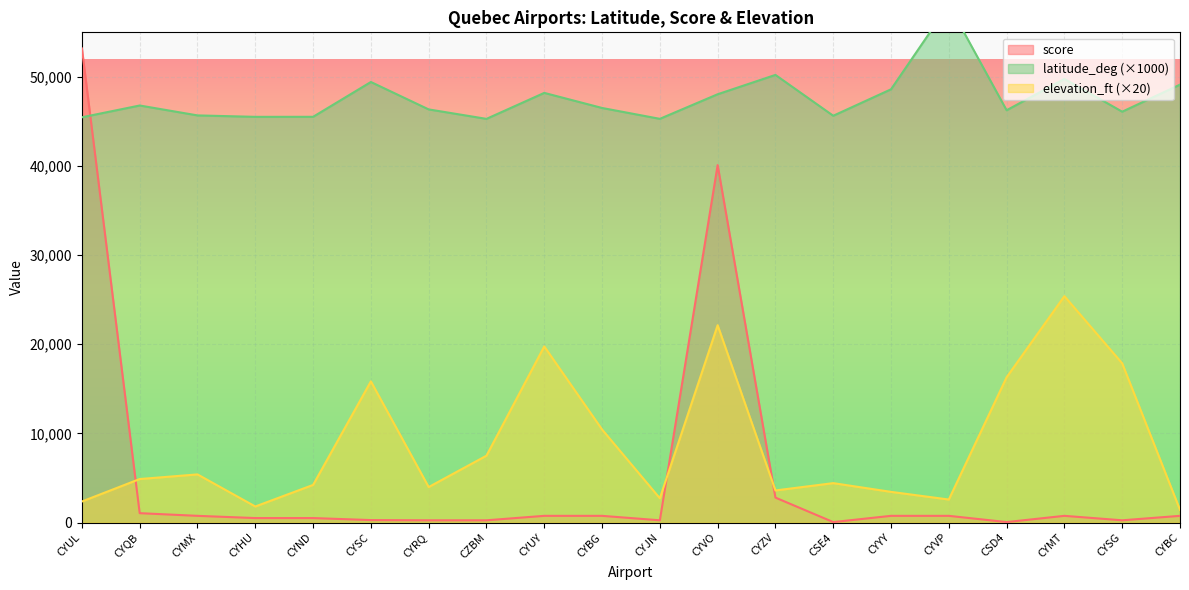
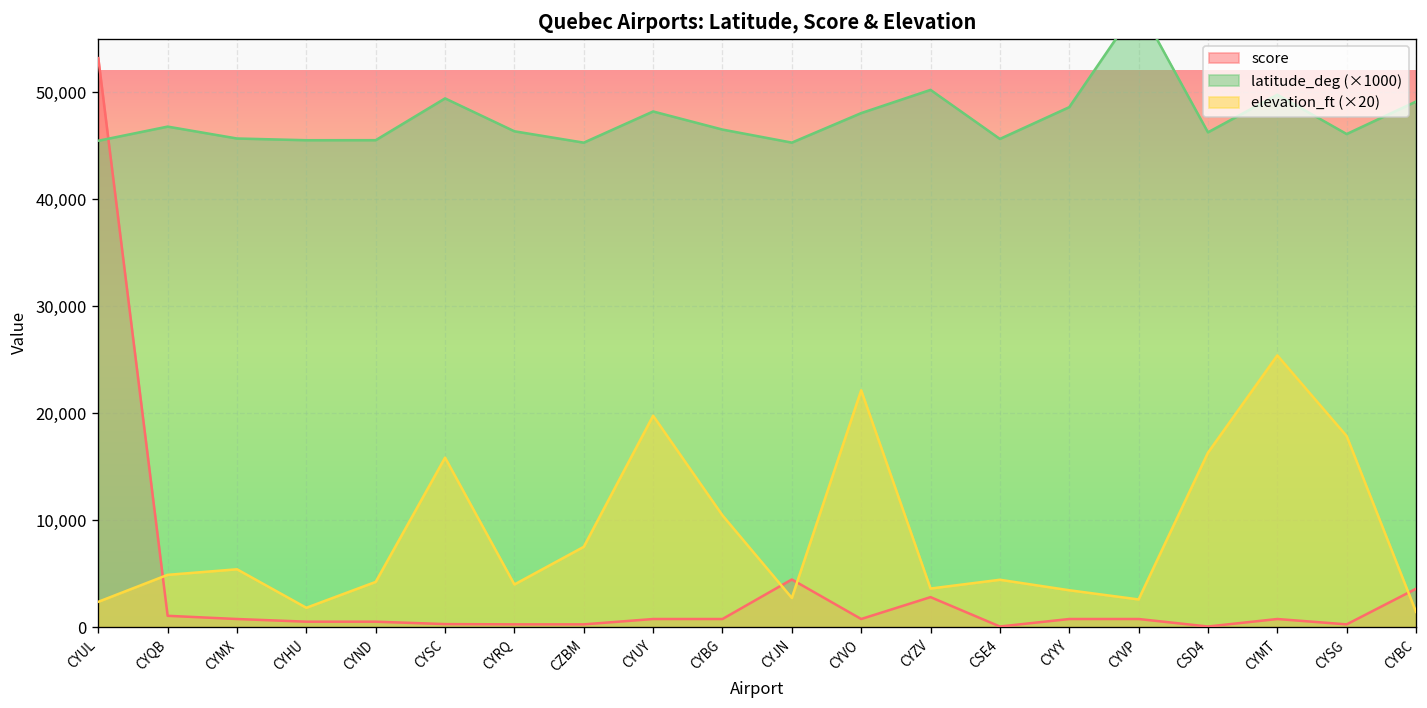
  {
    "score": {
      "CYUL": "53,000",
      "CYQB": "1,000",
      "CYMX": "1,000",
      "CYHU": "1,000",
      "CYND": "1,000",
      "CYSC": "0",
      "CYRQ": "0",
      "CZBM": "0",
      "CYUY": "1,000",
      "CYBG": "1,000",
-     "CYJN": "0",
-     "CYVO": "40,000",
+     "CYJN": "4,000",
+     "CYVO": "1,000",
      "CYZV": "3,000",
      "CSE4": "0",
      "CYYY": "1,000",
      "CYVP": "1,000",
      "CSD4": "0",
      "CYMT": "1,000",
      "CYSG": "0",
-     "CYBC": "1,000"
+     "CYBC": "4,000"
    },
    "latitude_deg (×1000)": {
      "CYUL": "45,000",
      "CYQB": "47,000",
      "CYMX": "46,000",
      "CYHU": "46,000",
      "CYND": "46,000",
      "CYSC": "49,000",
      "CYRQ": "46,000",
      "CZBM": "45,000",
      "CYUY": "48,000",
      "CYBG": "47,000",
      "CYJN": "45,000",
      "CYVO": "48,000",
      "CYZV": "50,000",
      "CSE4": "46,000",
      "CYYY": "49,000",
      "CSD4": "46,000",
      "CYSG": "46,000",
      "CYBC": "49,000"
    },
    "elevation_ft (×20)": {
      "CYUL": "2,000",
      "CYQB": "5,000",
      "CYMX": "5,000",
      "CYHU": "2,000",
      "CYND": "4,000",
      "CYSC": "16,000",
      "CYRQ": "4,000",
      "CZBM": "8,000",
      "CYUY": "20,000",
      "CYBG": "10,000",
      "CYJN": "3,000",
      "CYVO": "22,000",
      "CYZV": "4,000",
      "CSE4": "4,000",
      "CYYY": "3,000",
      "CYVP": "3,000",
      "CSD4": "16,000",
      "CYMT": "25,000",
      "CYSG": "18,000",
      "CYBC": "1,000"
    }
  }
